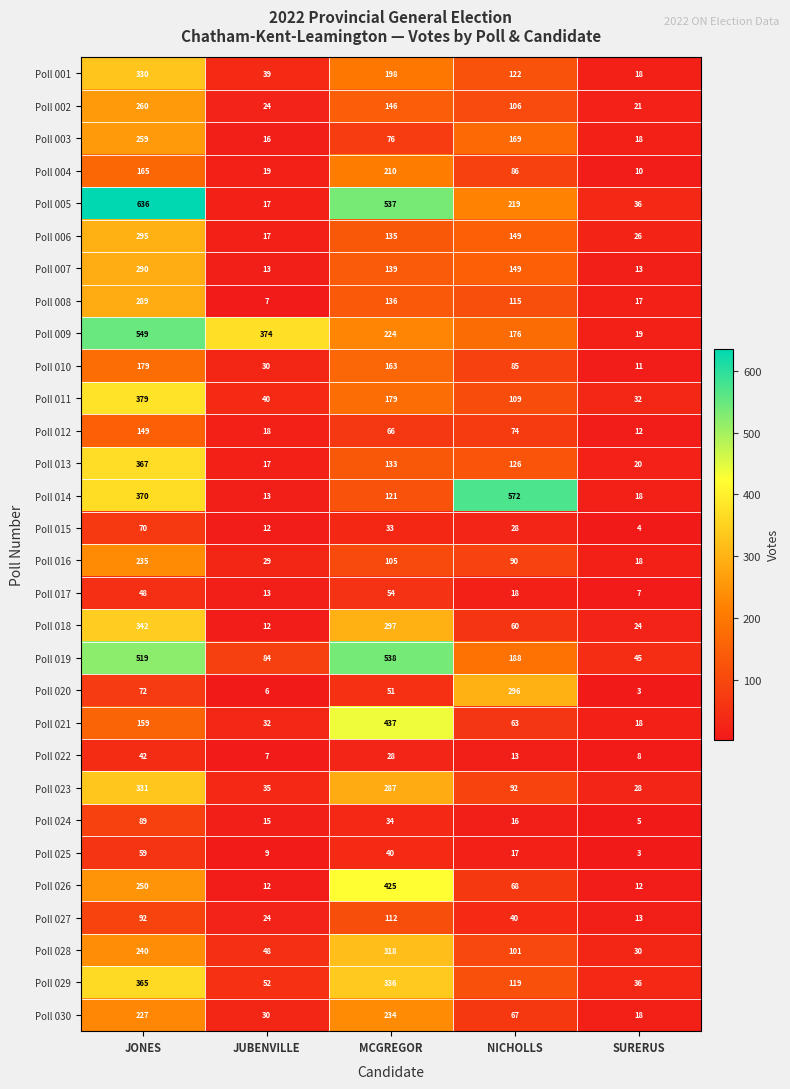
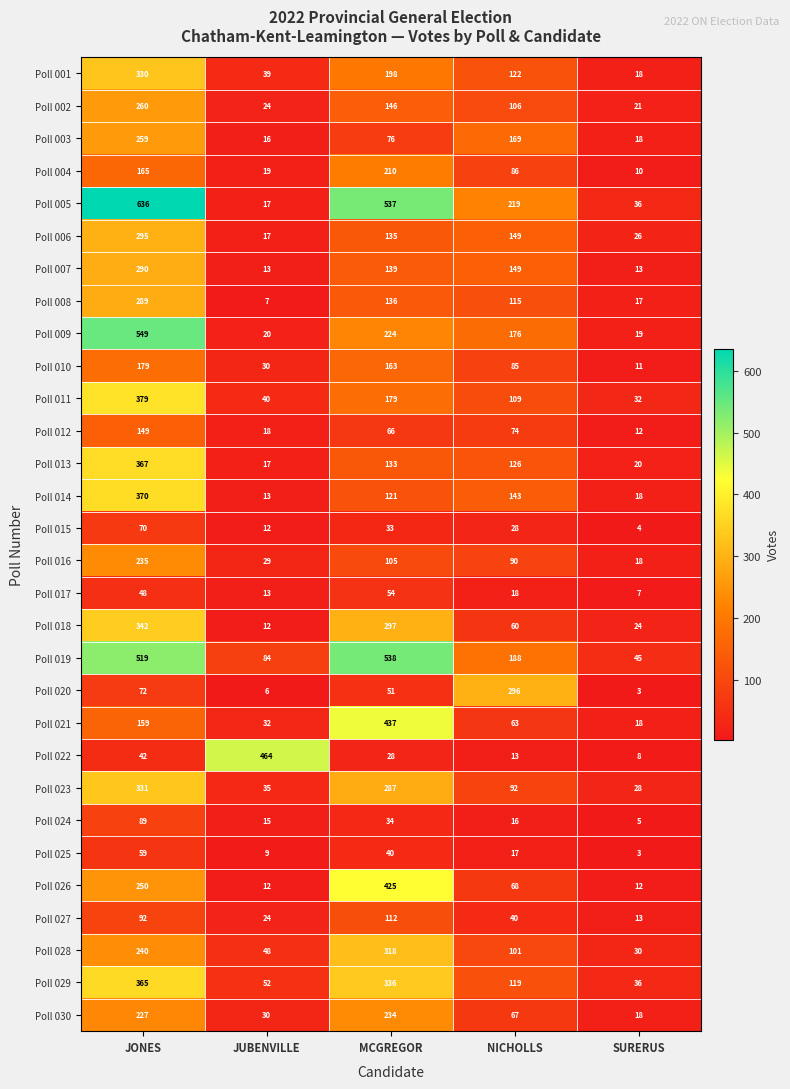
  {
    "Poll 001": {
      "JONES": 330,
      "JUBENVILLE": 39,
      "MCGREGOR": 198,
      "NICHOLLS": 122,
      "SURERUS": 18
    },
    "Poll 002": {
      "JONES": 260,
      "JUBENVILLE": 24,
      "MCGREGOR": 146,
      "NICHOLLS": 106,
      "SURERUS": 21
    },
    "Poll 003": {
      "JONES": 259,
      "JUBENVILLE": 16,
      "MCGREGOR": 76,
      "NICHOLLS": 169,
      "SURERUS": 18
    },
    "Poll 004": {
      "JONES": 165,
      "JUBENVILLE": 19,
      "MCGREGOR": 210,
      "NICHOLLS": 86,
      "SURERUS": 10
    },
    "Poll 005": {
      "JONES": 636,
      "JUBENVILLE": 17,
      "MCGREGOR": 537,
      "NICHOLLS": 219,
      "SURERUS": 36
    },
    "Poll 006": {
      "JONES": 295,
      "JUBENVILLE": 17,
      "MCGREGOR": 135,
      "NICHOLLS": 149,
      "SURERUS": 26
    },
    "Poll 007": {
      "JONES": 290,
      "JUBENVILLE": 13,
      "MCGREGOR": 139,
      "NICHOLLS": 149,
      "SURERUS": 13
    },
    "Poll 008": {
      "JONES": 289,
      "JUBENVILLE": 7,
      "MCGREGOR": 136,
      "NICHOLLS": 115,
      "SURERUS": 17
    },
    "Poll 009": {
      "JONES": 549,
-     "JUBENVILLE": 374,
+     "JUBENVILLE": 20,
      "MCGREGOR": 224,
      "NICHOLLS": 176,
      "SURERUS": 19
    },
    "Poll 010": {
      "JONES": 179,
      "JUBENVILLE": 30,
      "MCGREGOR": 163,
      "NICHOLLS": 85,
      "SURERUS": 11
    },
    "Poll 011": {
      "JONES": 379,
      "JUBENVILLE": 40,
      "MCGREGOR": 179,
      "NICHOLLS": 109,
      "SURERUS": 32
    },
    "Poll 012": {
      "JONES": 149,
      "JUBENVILLE": 18,
      "MCGREGOR": 66,
      "NICHOLLS": 74,
      "SURERUS": 12
    },
    "Poll 013": {
      "JONES": 367,
      "JUBENVILLE": 17,
      "MCGREGOR": 133,
      "NICHOLLS": 126,
      "SURERUS": 20
    },
    "Poll 014": {
      "JONES": 370,
      "JUBENVILLE": 13,
      "MCGREGOR": 121,
-     "NICHOLLS": 572,
+     "NICHOLLS": 143,
      "SURERUS": 18
    },
    "Poll 015": {
      "JONES": 70,
      "JUBENVILLE": 12,
      "MCGREGOR": 33,
      "NICHOLLS": 28,
      "SURERUS": 4
    },
    "Poll 016": {
      "JONES": 235,
      "JUBENVILLE": 29,
      "MCGREGOR": 105,
      "NICHOLLS": 90,
      "SURERUS": 18
    },
    "Poll 017": {
      "JONES": 48,
      "JUBENVILLE": 13,
      "MCGREGOR": 54,
      "NICHOLLS": 18,
      "SURERUS": 7
    },
    "Poll 018": {
      "JONES": 342,
      "JUBENVILLE": 12,
      "MCGREGOR": 297,
      "NICHOLLS": 60,
      "SURERUS": 24
    },
    "Poll 019": {
      "JONES": 519,
      "JUBENVILLE": 84,
      "MCGREGOR": 538,
      "NICHOLLS": 188,
      "SURERUS": 45
    },
    "Poll 020": {
      "JONES": 72,
      "JUBENVILLE": 6,
      "MCGREGOR": 51,
      "NICHOLLS": 296,
      "SURERUS": 3
    },
    "Poll 021": {
      "JONES": 159,
      "JUBENVILLE": 32,
      "MCGREGOR": 437,
      "NICHOLLS": 63,
      "SURERUS": 18
    },
    "Poll 022": {
      "JONES": 42,
-     "JUBENVILLE": 7,
+     "JUBENVILLE": 464,
      "MCGREGOR": 28,
      "NICHOLLS": 13,
      "SURERUS": 8
    },
    "Poll 023": {
      "JONES": 331,
      "JUBENVILLE": 35,
      "MCGREGOR": 287,
      "NICHOLLS": 92,
      "SURERUS": 28
    },
    "Poll 024": {
      "JONES": 89,
      "JUBENVILLE": 15,
      "MCGREGOR": 34,
      "NICHOLLS": 16,
      "SURERUS": 5
    },
    "Poll 025": {
      "JONES": 59,
      "JUBENVILLE": 9,
      "MCGREGOR": 40,
      "NICHOLLS": 17,
      "SURERUS": 3
    },
    "Poll 026": {
      "JONES": 250,
      "JUBENVILLE": 12,
      "MCGREGOR": 425,
      "NICHOLLS": 68,
      "SURERUS": 12
    },
    "Poll 027": {
      "JONES": 92,
      "JUBENVILLE": 24,
      "MCGREGOR": 112,
      "NICHOLLS": 40,
      "SURERUS": 13
    },
    "Poll 028": {
      "JONES": 240,
      "JUBENVILLE": 48,
      "MCGREGOR": 318,
      "NICHOLLS": 101,
      "SURERUS": 30
    },
    "Poll 029": {
      "JONES": 365,
      "JUBENVILLE": 52,
      "MCGREGOR": 336,
      "NICHOLLS": 119,
      "SURERUS": 36
    },
    "Poll 030": {
      "JONES": 227,
      "JUBENVILLE": 30,
      "MCGREGOR": 234,
      "NICHOLLS": 67,
      "SURERUS": 18
    }
  }
